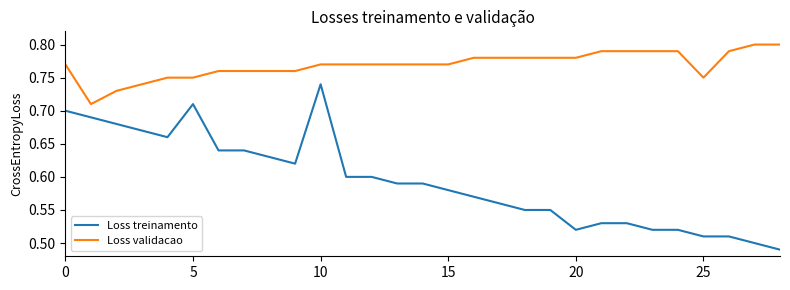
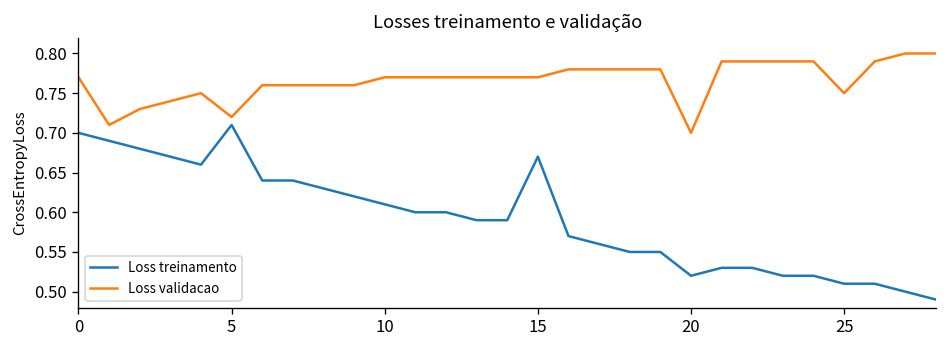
  {
    "Loss treinamento": {
      "0": 0.70,
      "5": 0.71,
-     "10": 0.74,
-     "15": 0.58,
+     "10": 0.61,
+     "15": 0.67,
      "20": 0.52,
      "25": 0.51
    },
    "Loss validacao": {
      "0": 0.77,
-     "5": 0.75,
+     "5": 0.72,
      "10": 0.77,
      "15": 0.77,
-     "20": 0.78,
+     "20": 0.70,
      "25": 0.75
    }
  }
